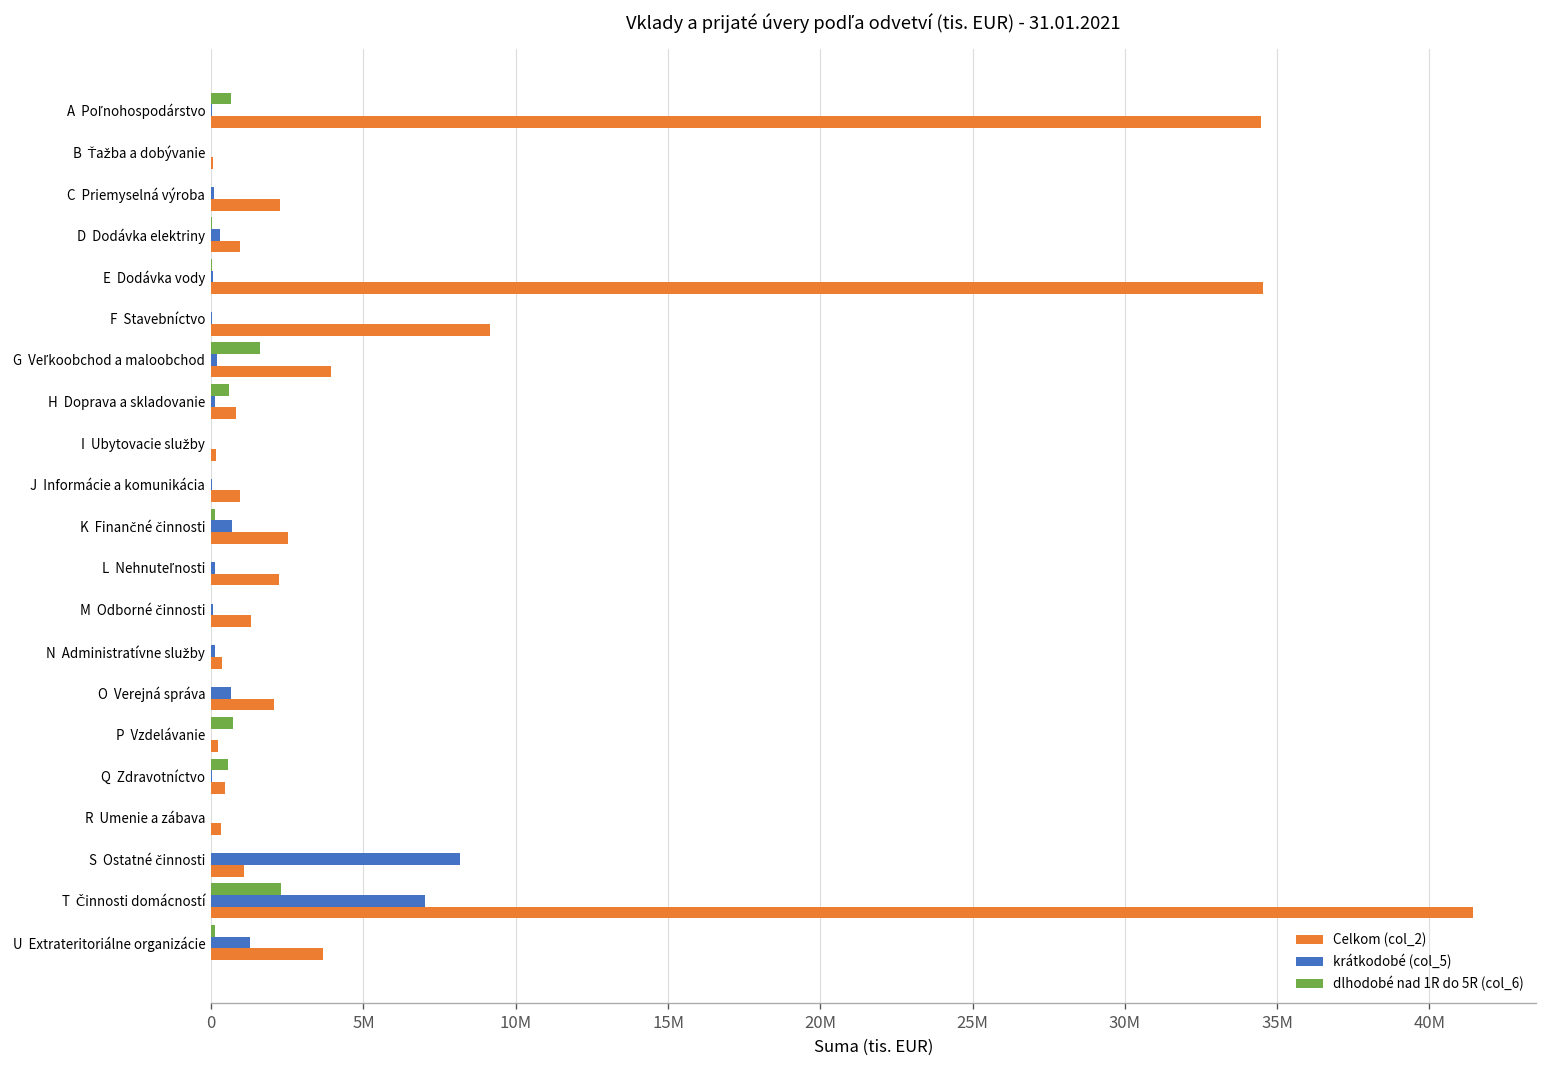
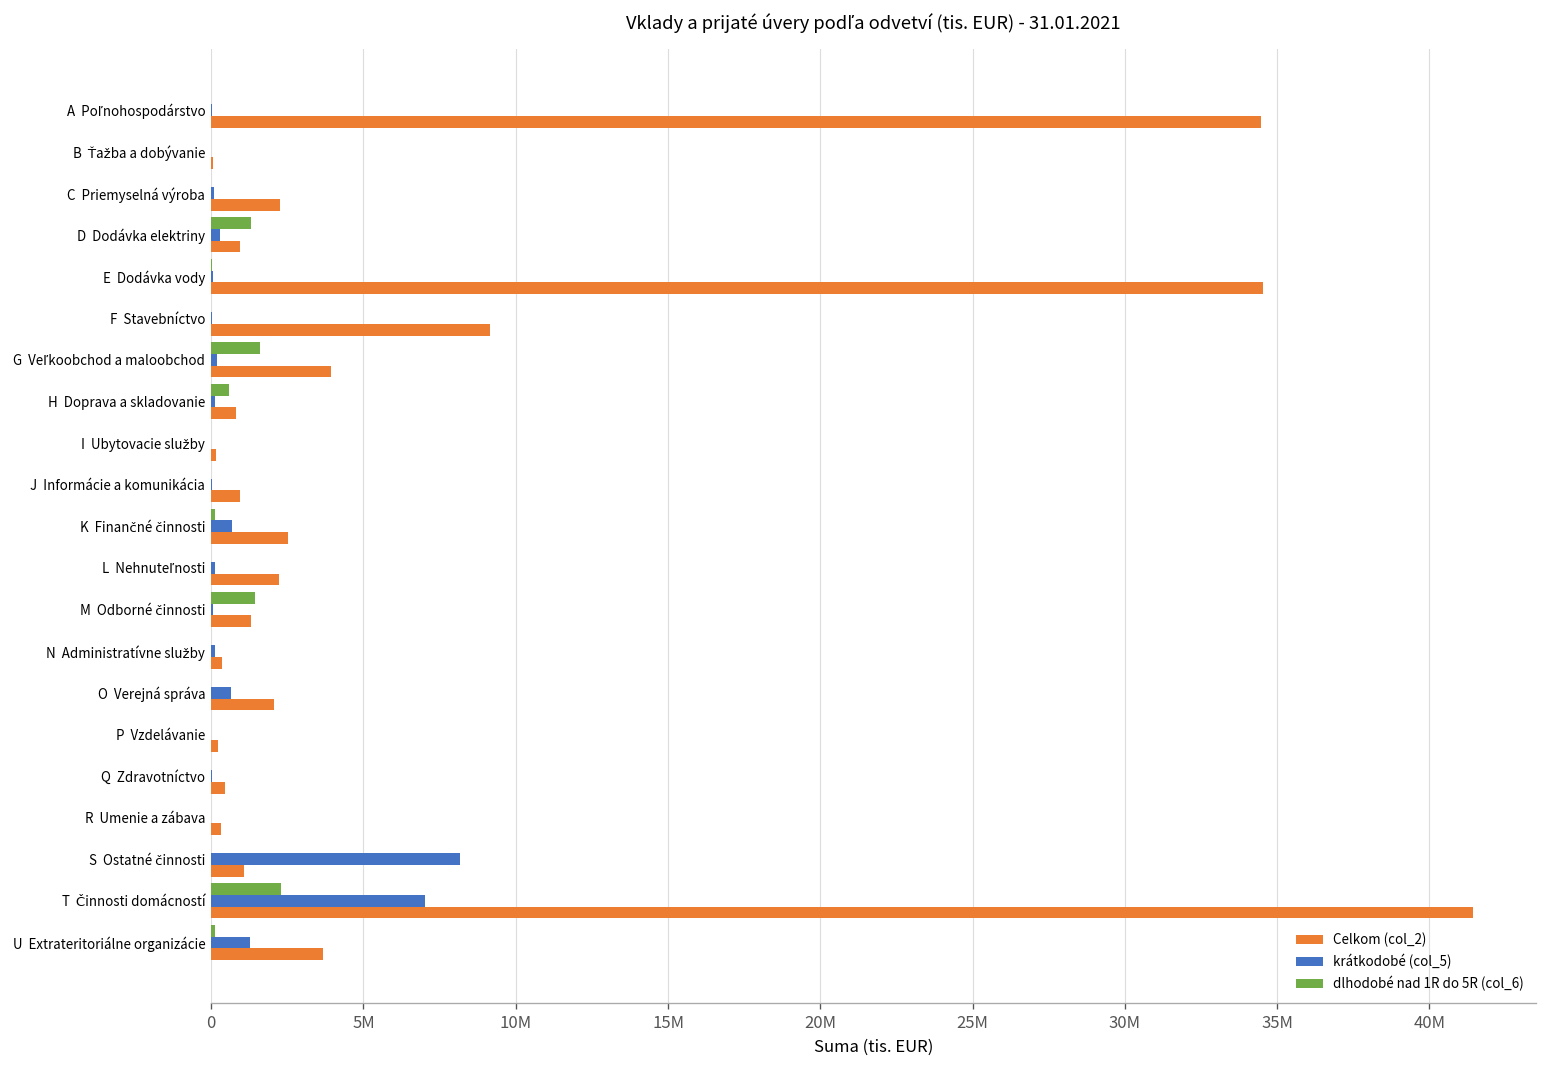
  {
    "Celkom (col_2)": {
      "A Poľnohospodárstvo": 34500000,
      "C Priemyselná výroba": 2300000,
      "D Dodávka elektriny": 900000,
      "E Dodávka vody": 34500000,
      "F Stavebníctvo": 9200000,
      "G Veľkoobchod a maloobchod": 3900000,
      "H Doprava a skladovanie": 800000,
      "I Ubytovacie služby": 100000,
      "J Informácie a komunikácia": 900000,
      "K Finančné činnosti": 2500000,
      "L Nehnuteľnosti": 2200000,
      "M Odborné činnosti": 1300000,
      "N Administratívne služby": 400000,
      "O Verejná správa": 2100000,
      "P Vzdelávanie": 200000,
      "Q Zdravotníctvo": 500000,
      "R Umenie a zábava": 300000,
      "S Ostatné činnosti": 1100000,
      "T Činnosti domácností": 41400000,
      "U Extrateritoriálne organizácie": 3700000
    },
    "krátkodobé (col_5)": {
      "C Priemyselná výroba": 100000,
      "D Dodávka elektriny": 300000,
      "G Veľkoobchod a maloobchod": 200000,
      "H Doprava a skladovanie": 100000,
      "K Finančné činnosti": 700000,
      "L Nehnuteľnosti": 100000,
      "N Administratívne služby": 100000,
      "O Verejná správa": 600000,
      "S Ostatné činnosti": 8200000,
      "T Činnosti domácností": 7000000,
      "U Extrateritoriálne organizácie": 1300000
    },
    "dlhodobé nad 1R do 5R (col_6)": {
-     "A Poľnohospodárstvo": 700000,
+     "A Poľnohospodárstvo": 0,
      "B Ťažba a dobývanie": 0,
-     "D Dodávka elektriny": 0,
+     "D Dodávka elektriny": 1300000,
      "G Veľkoobchod a maloobchod": 1600000,
      "H Doprava a skladovanie": 600000,
      "K Finančné činnosti": 100000,
-     "M Odborné činnosti": 0,
-     "P Vzdelávanie": 700000,
-     "Q Zdravotníctvo": 600000,
+     "M Odborné činnosti": 1400000,
+     "P Vzdelávanie": 0,
+     "Q Zdravotníctvo": 0,
      "T Činnosti domácností": 2300000,
      "U Extrateritoriálne organizácie": 100000
    }
  }
